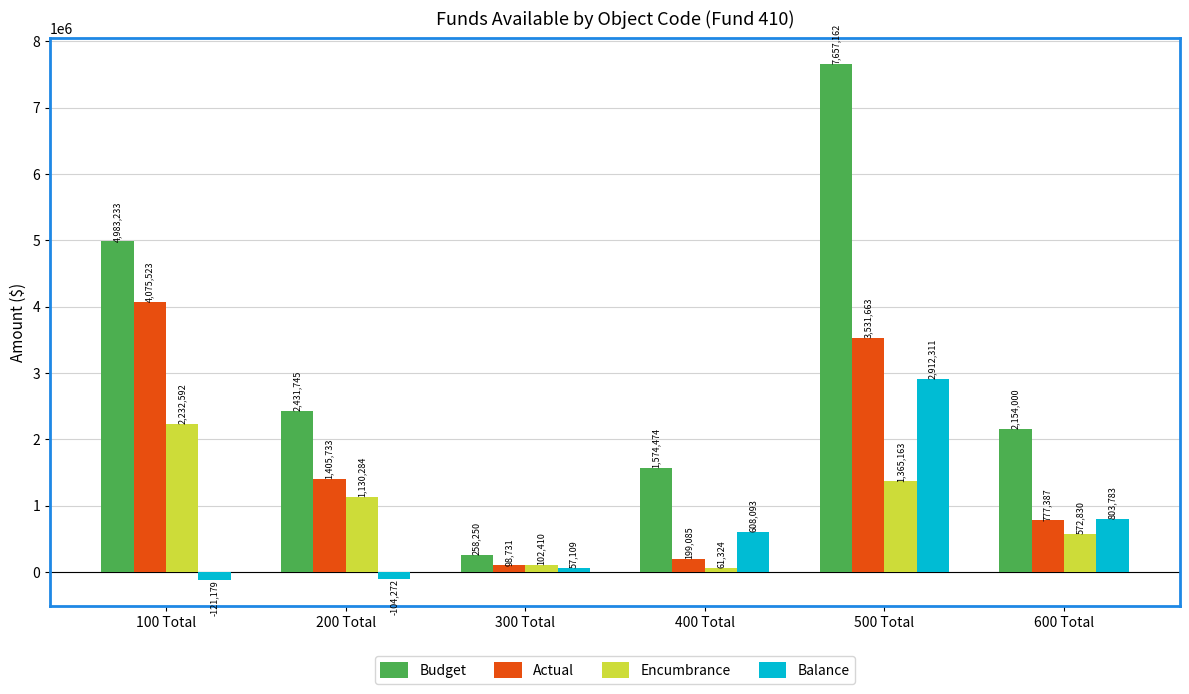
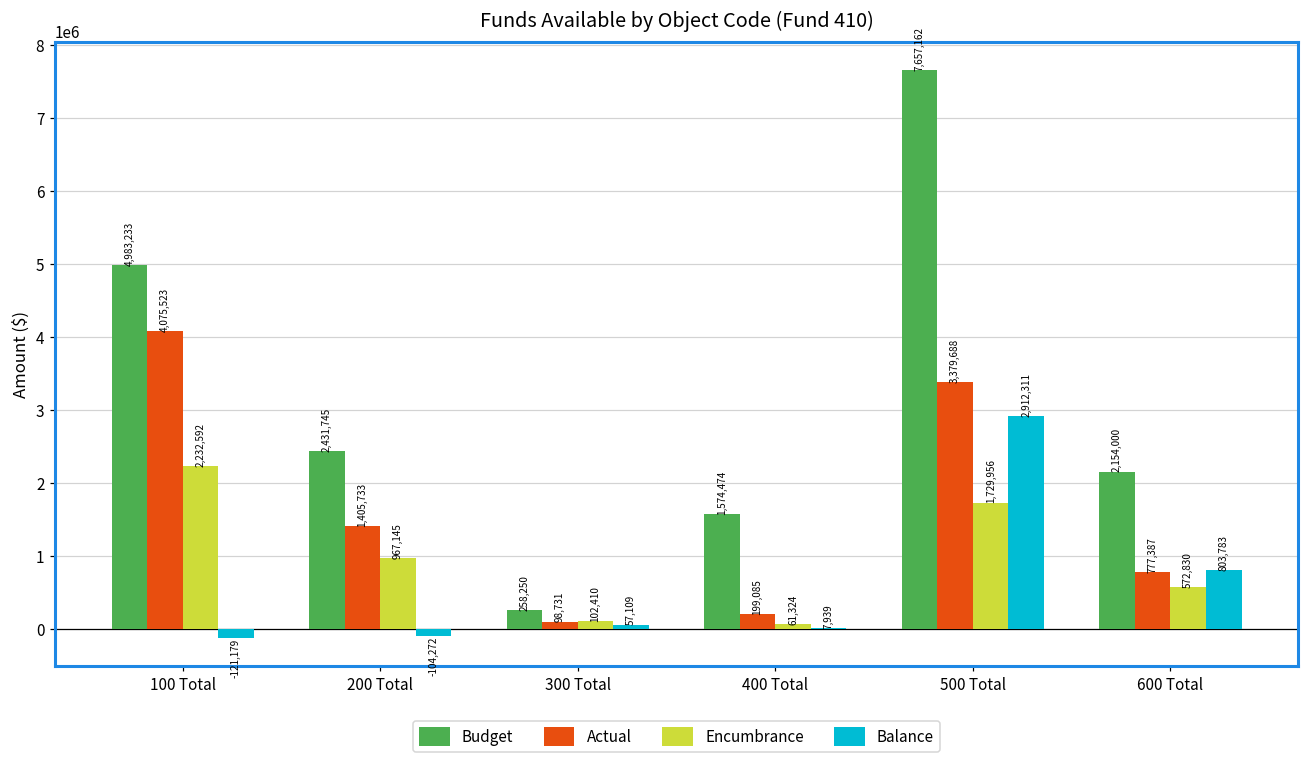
  {
    "Budget": {
      "100 Total": "4,983,233",
      "200 Total": "2,431,745",
      "300 Total": "258,250",
      "400 Total": "1,574,474",
      "500 Total": "7,657,162",
      "600 Total": "2,154,000"
    },
    "Actual": {
      "100 Total": "4,075,523",
      "200 Total": "1,405,733",
      "300 Total": "98,731",
      "400 Total": "199,085",
-     "500 Total": "3,531,663",
+     "500 Total": "3,379,688",
      "600 Total": "777,387"
    },
    "Encumbrance": {
      "100 Total": "2,232,592",
-     "200 Total": "1,130,284",
+     "200 Total": "967,145",
      "300 Total": "102,410",
      "400 Total": "61,324",
-     "500 Total": "1,365,163",
+     "500 Total": "1,729,956",
      "600 Total": "572,830"
    },
    "Balance": {
      "100 Total": "-121,179",
      "200 Total": "-104,272",
      "300 Total": "57,109",
-     "400 Total": "608,093",
+     "400 Total": "7,939",
      "500 Total": "2,912,311",
      "600 Total": "803,783"
    }
  }
